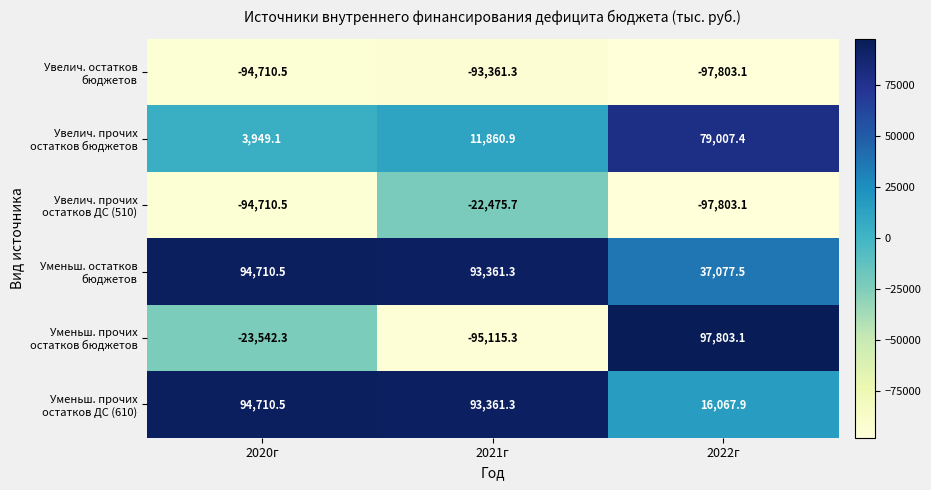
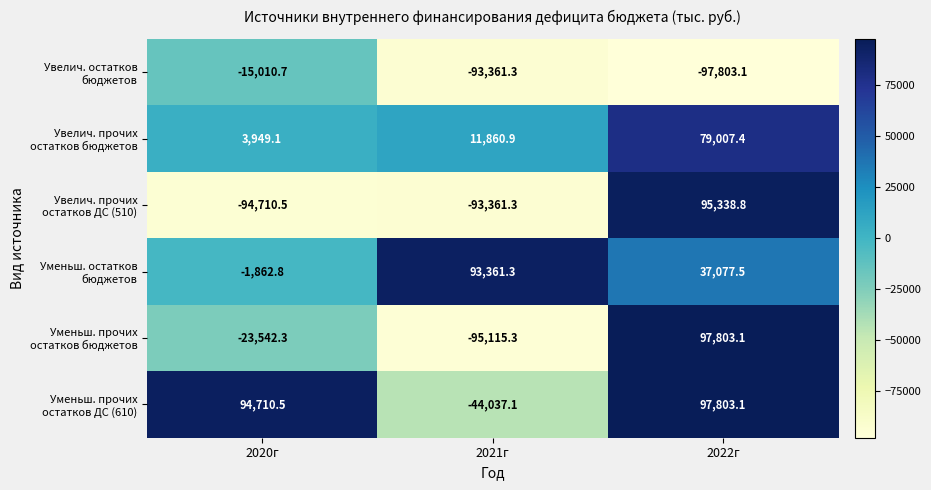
  {
    "Увелич. остатков бюджетов": {
-     "2020г": "-94,710.5",
+     "2020г": "-15,010.7",
      "2021г": "-93,361.3",
      "2022г": "-97,803.1"
    },
    "Увелич. прочих остатков бюджетов": {
      "2020г": "3,949.1",
      "2021г": "11,860.9",
      "2022г": "79,007.4"
    },
    "Увелич. прочих остатков ДС (510)": {
      "2020г": "-94,710.5",
-     "2021г": "-22,475.7",
-     "2022г": "-97,803.1"
+     "2021г": "-93,361.3",
+     "2022г": "95,338.8"
    },
    "Уменьш. остатков бюджетов": {
-     "2020г": "94,710.5",
+     "2020г": "-1,862.8",
      "2021г": "93,361.3",
      "2022г": "37,077.5"
    },
    "Уменьш. прочих остатков бюджетов": {
      "2020г": "-23,542.3",
      "2021г": "-95,115.3",
      "2022г": "97,803.1"
    },
    "Уменьш. прочих остатков ДС (610)": {
      "2020г": "94,710.5",
-     "2021г": "93,361.3",
-     "2022г": "16,067.9"
+     "2021г": "-44,037.1",
+     "2022г": "97,803.1"
    }
  }
